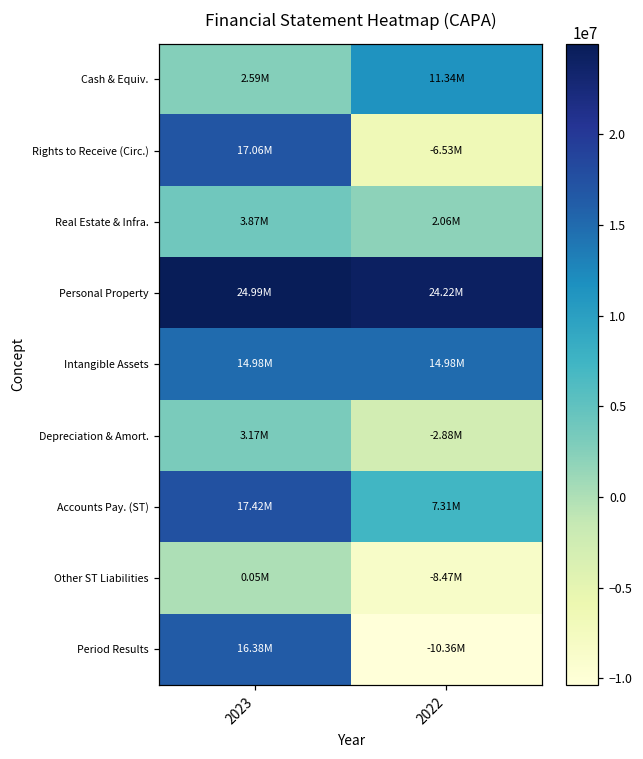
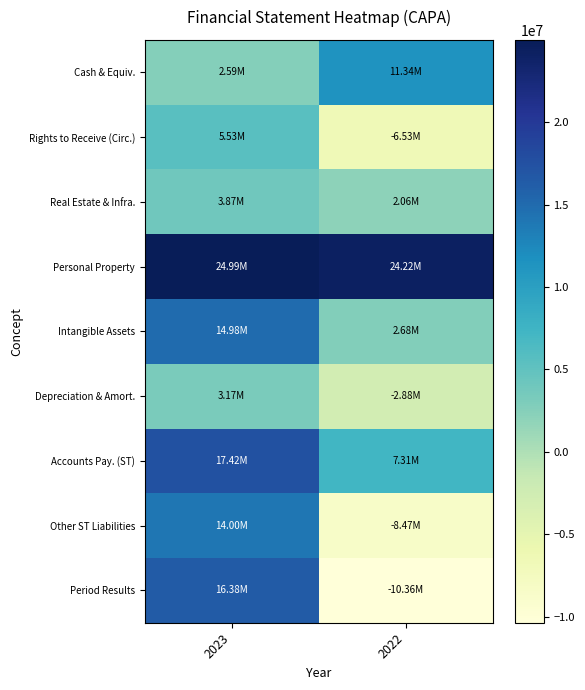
  {
    "Cash & Equiv.": {
      "2023": "2.59M",
      "2022": "11.34M"
    },
    "Rights to Receive (Circ.)": {
-     "2023": "17.06M",
+     "2023": "5.53M",
      "2022": "-6.53M"
    },
    "Real Estate & Infra.": {
      "2023": "3.87M",
      "2022": "2.06M"
    },
    "Personal Property": {
      "2023": "24.99M",
      "2022": "24.22M"
    },
    "Intangible Assets": {
      "2023": "14.98M",
-     "2022": "14.98M"
+     "2022": "2.68M"
    },
    "Depreciation & Amort.": {
      "2023": "3.17M",
      "2022": "-2.88M"
    },
    "Accounts Pay. (ST)": {
      "2023": "17.42M",
      "2022": "7.31M"
    },
    "Other ST Liabilities": {
-     "2023": "0.05M",
+     "2023": "14.00M",
      "2022": "-8.47M"
    },
    "Period Results": {
      "2023": "16.38M",
      "2022": "-10.36M"
    }
  }
